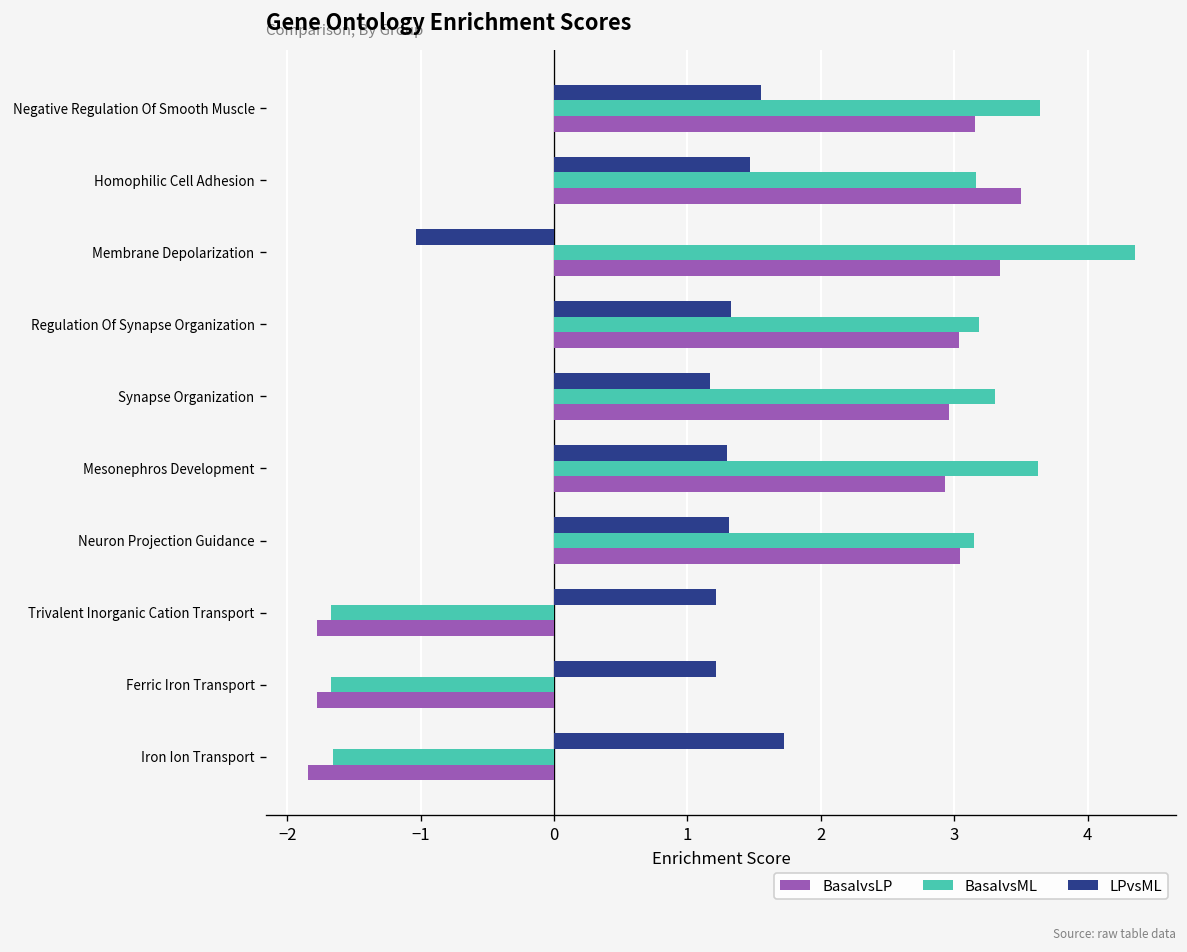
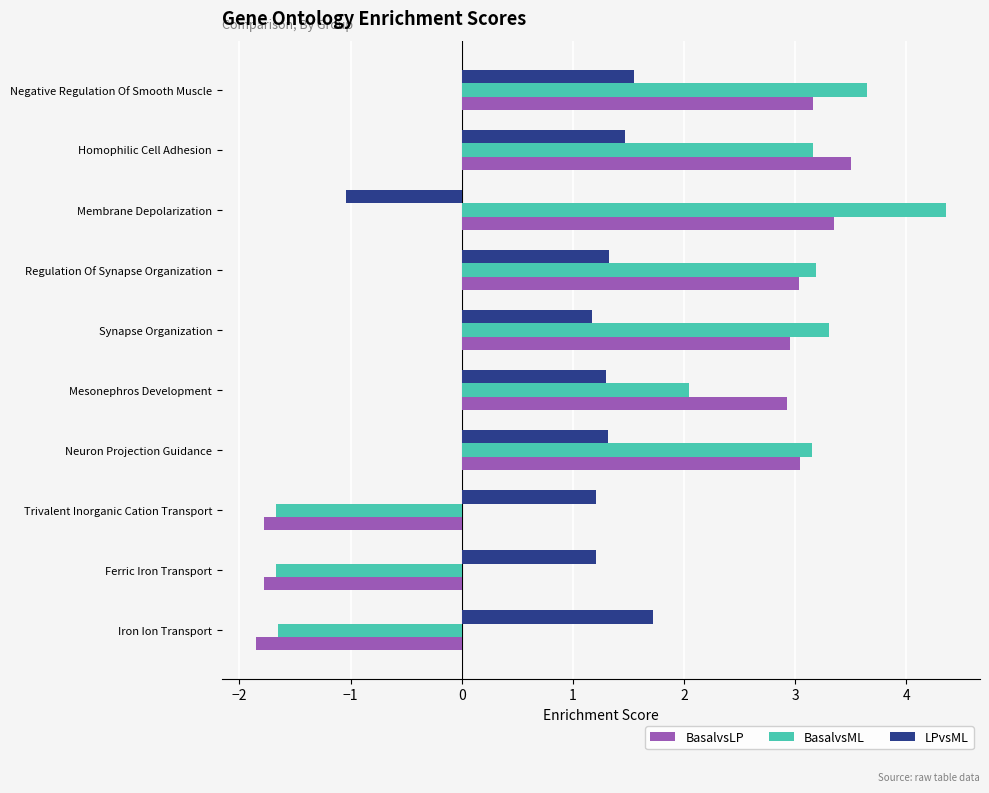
  {
    "BasalvsLP": {
      "Negative Regulation Of Smooth Muscle": 3.16,
      "Homophilic Cell Adhesion": 3.50,
      "Membrane Depolarization": 3.35,
      "Regulation Of Synapse Organization": 3.04,
      "Synapse Organization": 2.96,
      "Mesonephros Development": 2.93,
      "Neuron Projection Guidance": 3.05,
      "Trivalent Inorganic Cation Transport": -1.78,
      "Ferric Iron Transport": -1.78,
      "Iron Ion Transport": -1.85
    },
    "BasalvsML": {
      "Negative Regulation Of Smooth Muscle": 3.65,
      "Homophilic Cell Adhesion": 3.16,
      "Membrane Depolarization": 4.35,
      "Regulation Of Synapse Organization": 3.19,
      "Synapse Organization": 3.30,
-     "Mesonephros Development": 3.63,
+     "Mesonephros Development": 2.04,
      "Neuron Projection Guidance": 3.15,
      "Trivalent Inorganic Cation Transport": -1.67,
      "Ferric Iron Transport": -1.67,
      "Iron Ion Transport": -1.66
    },
    "LPvsML": {
      "Negative Regulation Of Smooth Muscle": 1.55,
      "Homophilic Cell Adhesion": 1.47,
      "Membrane Depolarization": -1.04,
      "Regulation Of Synapse Organization": 1.33,
      "Synapse Organization": 1.17,
      "Mesonephros Development": 1.30,
      "Neuron Projection Guidance": 1.31,
      "Trivalent Inorganic Cation Transport": 1.21,
      "Ferric Iron Transport": 1.21,
      "Iron Ion Transport": 1.72
    }
  }
